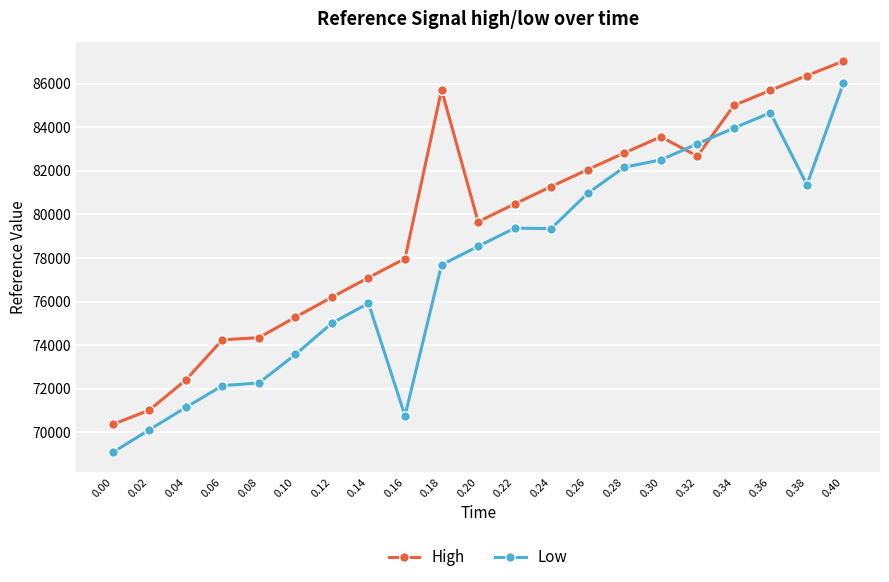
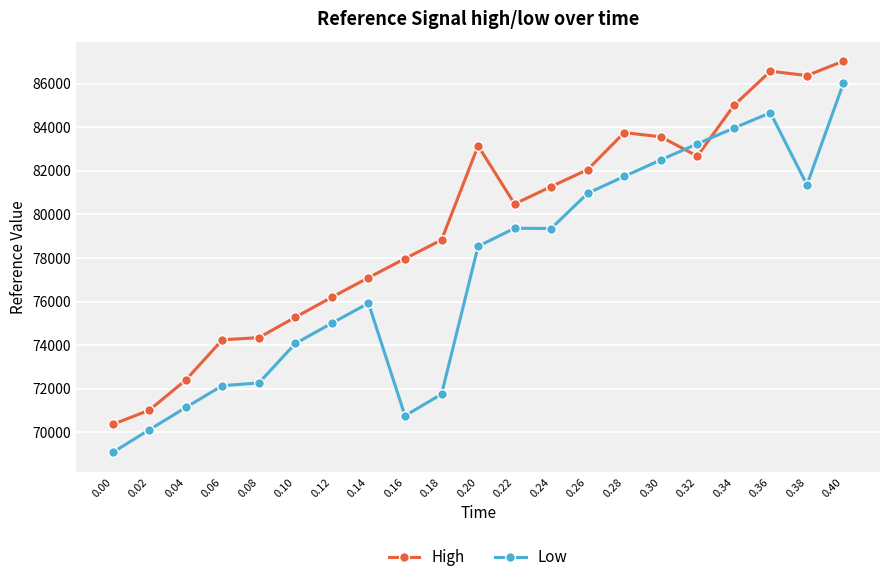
  {
    "High": {
      "0.00": 70400,
      "0.02": 71000,
      "0.04": 72400,
      "0.06": 74200,
      "0.08": 74300,
      "0.10": 75300,
      "0.12": 76200,
      "0.14": 77100,
      "0.16": 78000,
-     "0.18": 85700,
-     "0.20": 79700,
+     "0.18": 78800,
+     "0.20": 83100,
      "0.22": 80500,
      "0.24": 81300,
      "0.26": 82100,
-     "0.28": 82800,
+     "0.28": 83800,
      "0.30": 83600,
      "0.32": 82700,
      "0.34": 85000,
-     "0.36": 85700,
+     "0.36": 86600,
      "0.38": 86400,
      "0.40": 87000
    },
    "Low": {
      "0.00": 69100,
      "0.02": 70100,
      "0.04": 71100,
      "0.06": 72100,
      "0.08": 72300,
-     "0.10": 73600,
+     "0.10": 74100,
      "0.12": 75000,
      "0.14": 75900,
      "0.16": 70800,
-     "0.18": 77700,
+     "0.18": 71800,
      "0.20": 78500,
      "0.22": 79400,
      "0.24": 79400,
      "0.26": 81000,
-     "0.28": 82200,
+     "0.28": 81700,
      "0.30": 82500,
      "0.32": 83200,
      "0.34": 84000,
      "0.36": 84700,
      "0.38": 81400,
      "0.40": 86000
    }
  }
